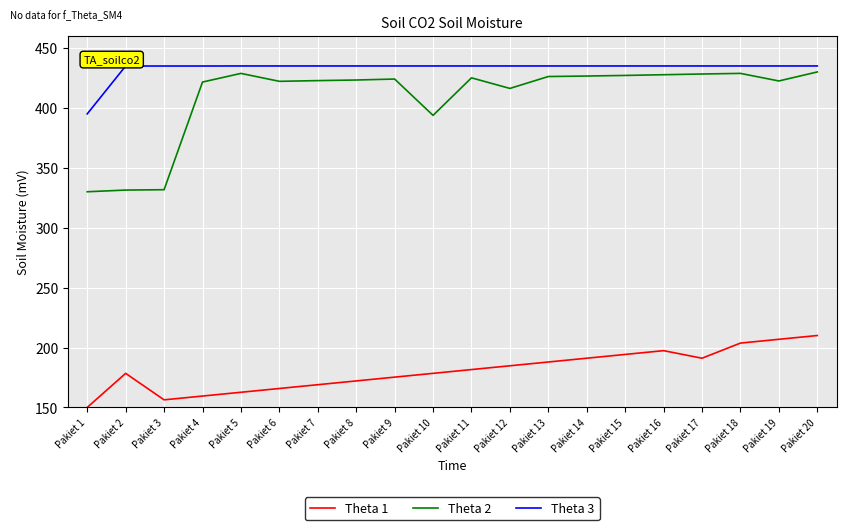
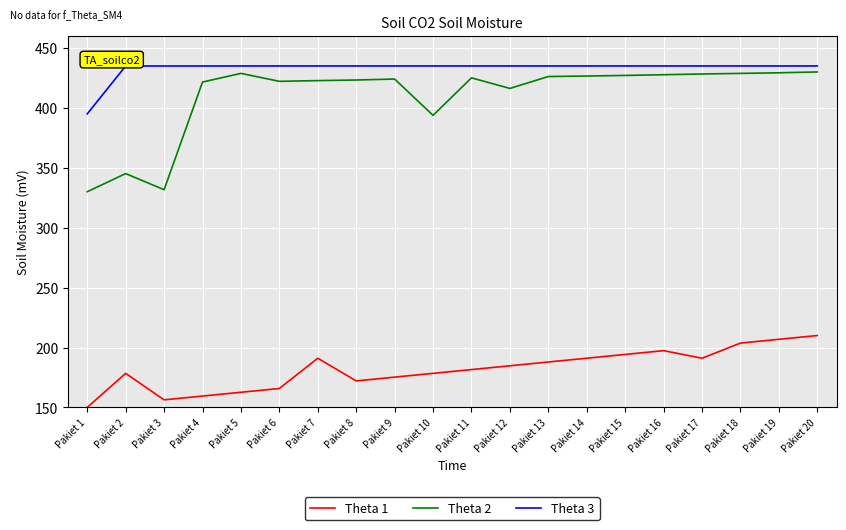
  {
    "Theta 1": {
      "Pakiet 1": 150,
      "Pakiet 2": 178,
      "Pakiet 3": 156,
      "Pakiet 4": 159,
      "Pakiet 5": 163,
      "Pakiet 6": 166,
-     "Pakiet 7": 169,
+     "Pakiet 7": 191,
      "Pakiet 8": 172,
      "Pakiet 9": 175,
      "Pakiet 10": 178,
      "Pakiet 11": 182,
      "Pakiet 12": 185,
      "Pakiet 13": 188,
      "Pakiet 14": 191,
      "Pakiet 15": 194,
      "Pakiet 16": 197,
      "Pakiet 17": 191,
      "Pakiet 18": 204,
      "Pakiet 19": 207,
      "Pakiet 20": 210
    },
    "Theta 2": {
      "Pakiet 1": 330,
-     "Pakiet 2": 331,
+     "Pakiet 2": 345,
      "Pakiet 3": 332,
      "Pakiet 4": 422,
      "Pakiet 5": 429,
      "Pakiet 6": 422,
      "Pakiet 7": 423,
      "Pakiet 8": 423,
      "Pakiet 9": 424,
      "Pakiet 10": 394,
      "Pakiet 11": 425,
      "Pakiet 12": 416,
      "Pakiet 13": 426,
      "Pakiet 14": 427,
      "Pakiet 15": 427,
      "Pakiet 16": 428,
      "Pakiet 17": 428,
      "Pakiet 18": 429,
-     "Pakiet 19": 422,
+     "Pakiet 19": 429,
      "Pakiet 20": 430
    },
    "Theta 3": {
      "Pakiet 1": 395,
      "Pakiet 3": 435,
      "Pakiet 4": 435,
      "Pakiet 5": 435,
      "Pakiet 6": 435,
      "Pakiet 7": 435,
      "Pakiet 8": 435,
      "Pakiet 9": 435,
      "Pakiet 10": 435,
      "Pakiet 11": 435,
      "Pakiet 12": 435,
      "Pakiet 13": 435,
      "Pakiet 14": 435,
      "Pakiet 15": 435,
      "Pakiet 16": 435,
      "Pakiet 17": 435,
      "Pakiet 18": 435,
      "Pakiet 19": 435,
      "Pakiet 20": 435
    }
  }
